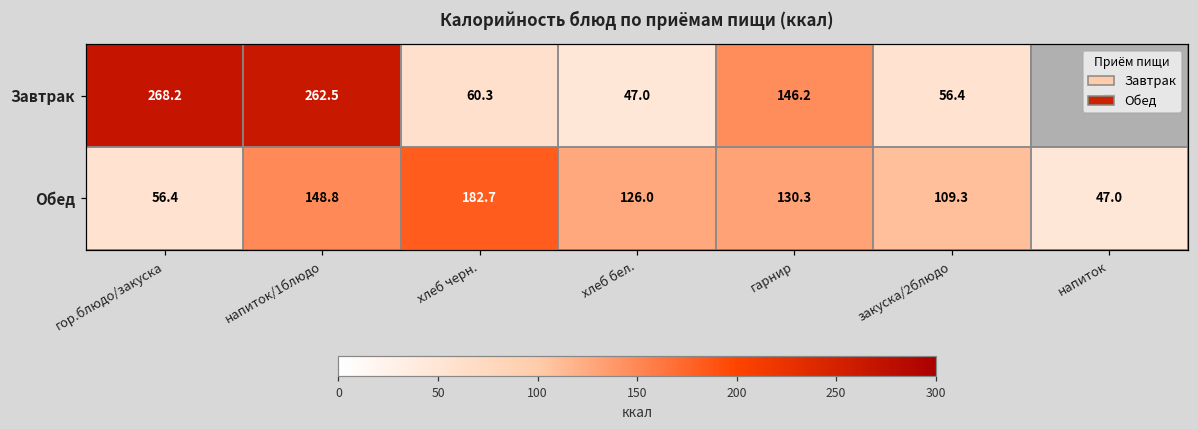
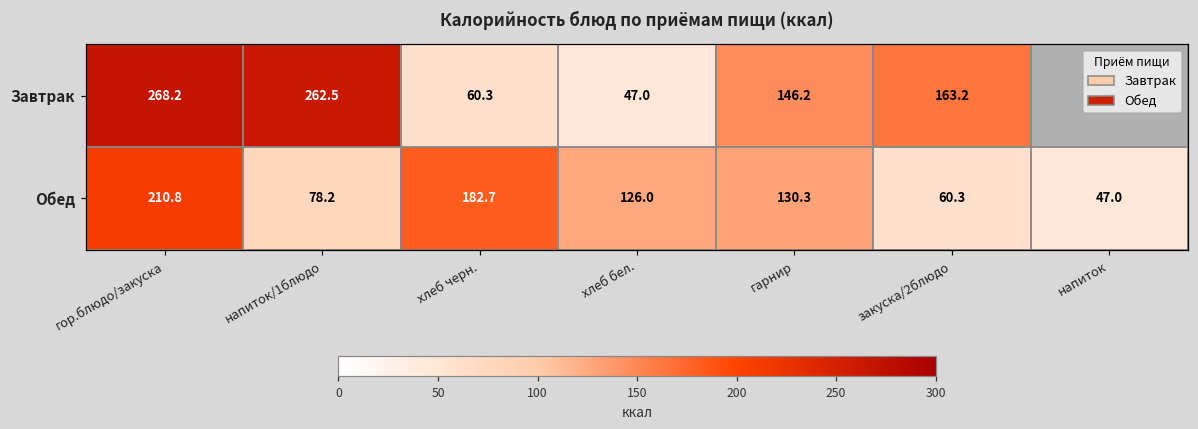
  {
    "Завтрак": {
      "гор.блюдо/закуска": 268.2,
      "напиток/1блюдо": 262.5,
      "хлеб черн.": 60.3,
      "хлеб бел.": 47.0,
      "гарнир": 146.2,
-     "закуска/2блюдо": 56.4
+     "закуска/2блюдо": 163.2
    },
    "Обед": {
-     "гор.блюдо/закуска": 56.4,
-     "напиток/1блюдо": 148.8,
+     "гор.блюдо/закуска": 210.8,
+     "напиток/1блюдо": 78.2,
      "хлеб черн.": 182.7,
      "хлеб бел.": 126.0,
      "гарнир": 130.3,
-     "закуска/2блюдо": 109.3,
+     "закуска/2блюдо": 60.3,
      "напиток": 47.0
    }
  }
